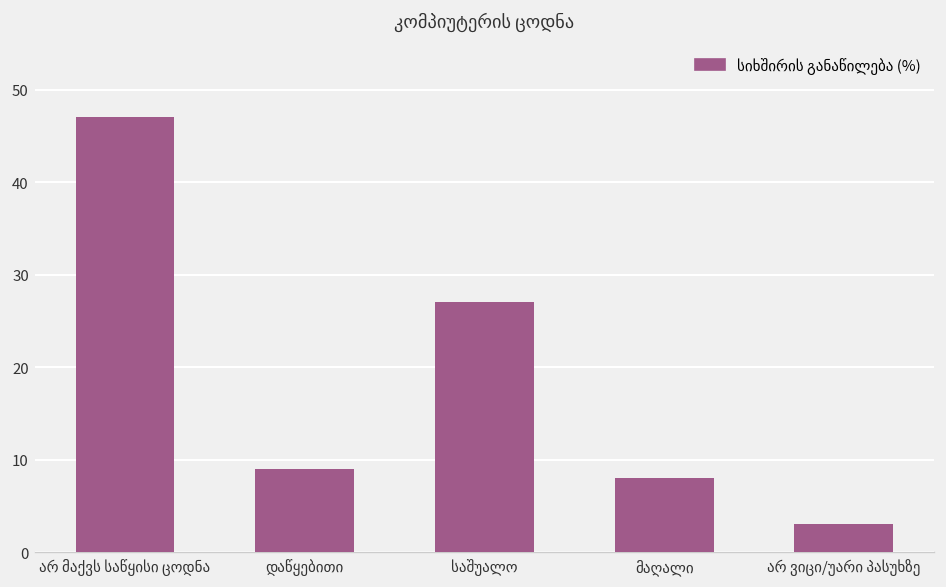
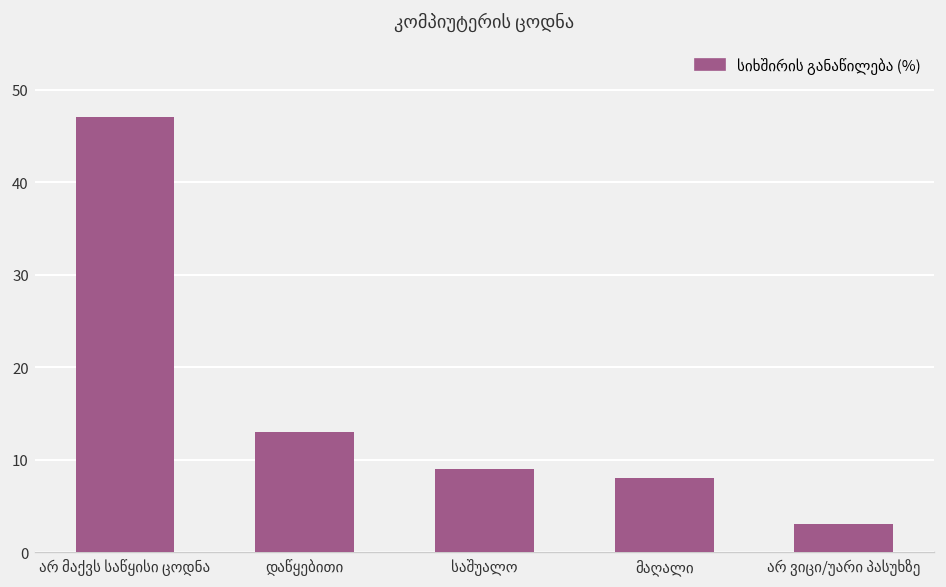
  {
    "არ მაქვს საწყისი ცოდნა": 47,
-   "დაწყებითი": 9,
-   "საშუალო": 27,
+   "დაწყებითი": 13,
+   "საშუალო": 9,
    "მაღალი": 8,
    "არ ვიცი/უარი პასუხზე": 3
  }
